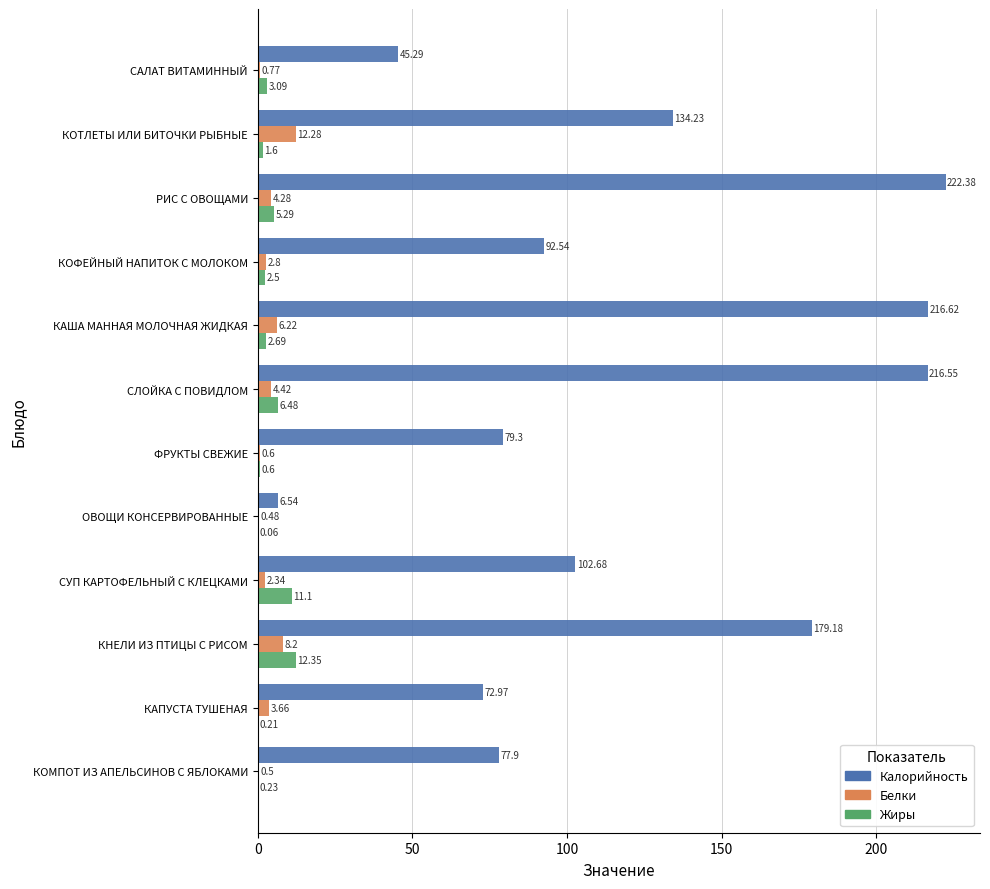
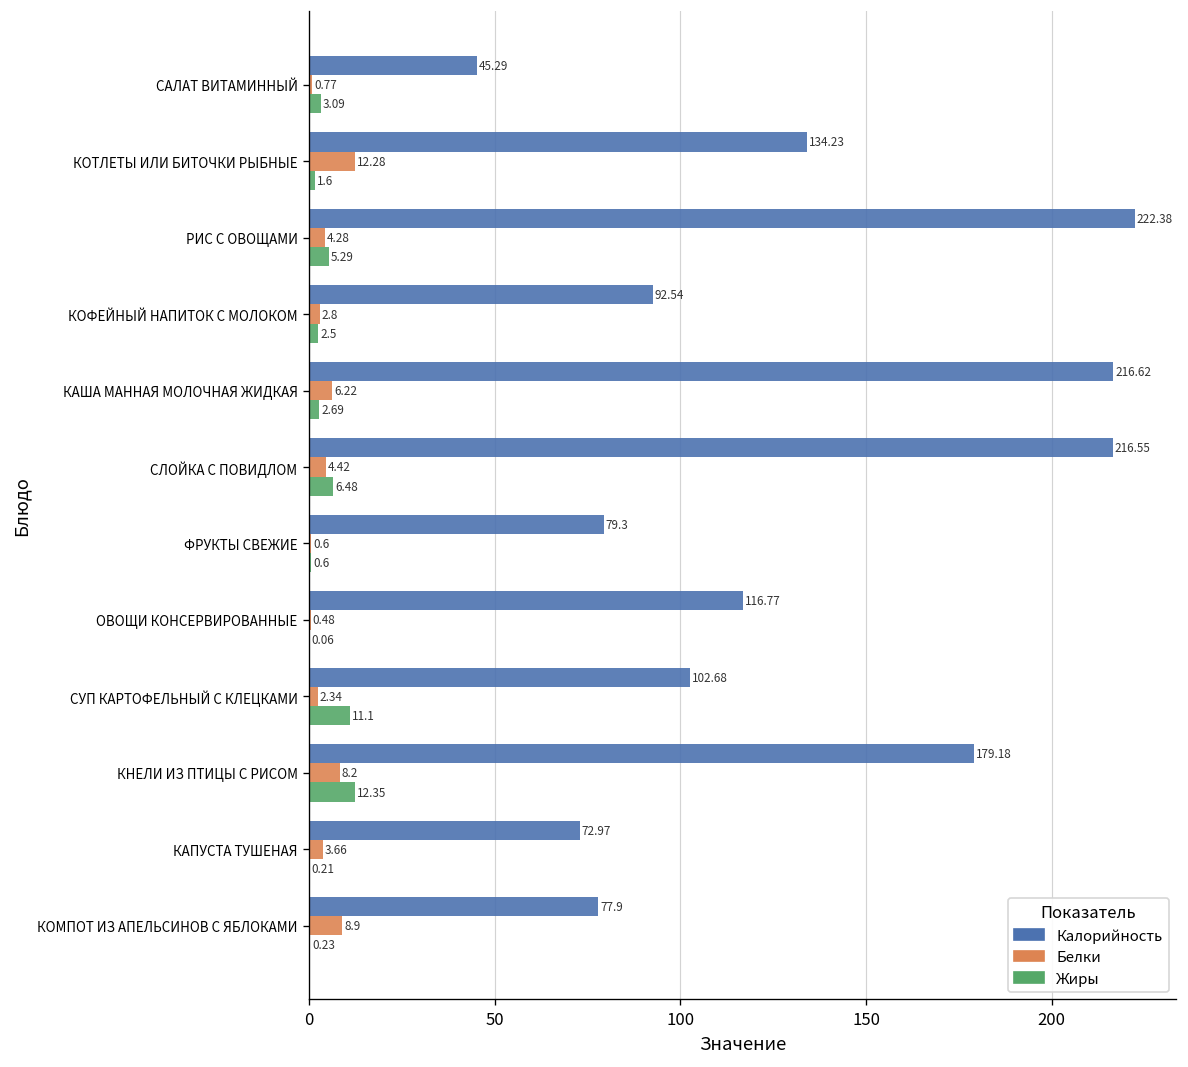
  {
    "Калорийность": {
      "САЛАТ ВИТАМИННЫЙ": 45.29,
      "КОТЛЕТЫ ИЛИ БИТОЧКИ РЫБНЫЕ": 134.23,
      "РИС С ОВОЩАМИ": 222.38,
      "КОФЕЙНЫЙ НАПИТОК С МОЛОКОМ": 92.54,
      "КАША МАННАЯ МОЛОЧНАЯ ЖИДКАЯ": 216.62,
      "СЛОЙКА С ПОВИДЛОМ": 216.55,
      "ФРУКТЫ СВЕЖИЕ": 79.3,
-     "ОВОЩИ КОНСЕРВИРОВАННЫЕ": 6.54,
+     "ОВОЩИ КОНСЕРВИРОВАННЫЕ": 116.77,
      "СУП КАРТОФЕЛЬНЫЙ С КЛЕЦКАМИ": 102.68,
      "КНЕЛИ ИЗ ПТИЦЫ С РИСОМ": 179.18,
      "КАПУСТА ТУШЕНАЯ": 72.97,
      "КОМПОТ ИЗ АПЕЛЬСИНОВ С ЯБЛОКАМИ": 77.9
    },
    "Белки": {
      "САЛАТ ВИТАМИННЫЙ": 0.77,
      "КОТЛЕТЫ ИЛИ БИТОЧКИ РЫБНЫЕ": 12.28,
      "РИС С ОВОЩАМИ": 4.28,
      "КОФЕЙНЫЙ НАПИТОК С МОЛОКОМ": 2.8,
      "КАША МАННАЯ МОЛОЧНАЯ ЖИДКАЯ": 6.22,
      "СЛОЙКА С ПОВИДЛОМ": 4.42,
      "ФРУКТЫ СВЕЖИЕ": 0.6,
      "ОВОЩИ КОНСЕРВИРОВАННЫЕ": 0.48,
      "СУП КАРТОФЕЛЬНЫЙ С КЛЕЦКАМИ": 2.34,
      "КНЕЛИ ИЗ ПТИЦЫ С РИСОМ": 8.2,
      "КАПУСТА ТУШЕНАЯ": 3.66,
-     "КОМПОТ ИЗ АПЕЛЬСИНОВ С ЯБЛОКАМИ": 0.5
+     "КОМПОТ ИЗ АПЕЛЬСИНОВ С ЯБЛОКАМИ": 8.9
    },
    "Жиры": {
      "САЛАТ ВИТАМИННЫЙ": 3.09,
      "КОТЛЕТЫ ИЛИ БИТОЧКИ РЫБНЫЕ": 1.6,
      "РИС С ОВОЩАМИ": 5.29,
      "КОФЕЙНЫЙ НАПИТОК С МОЛОКОМ": 2.5,
      "КАША МАННАЯ МОЛОЧНАЯ ЖИДКАЯ": 2.69,
      "СЛОЙКА С ПОВИДЛОМ": 6.48,
      "ФРУКТЫ СВЕЖИЕ": 0.6,
      "ОВОЩИ КОНСЕРВИРОВАННЫЕ": 0.06,
      "СУП КАРТОФЕЛЬНЫЙ С КЛЕЦКАМИ": 11.1,
      "КНЕЛИ ИЗ ПТИЦЫ С РИСОМ": 12.35,
      "КАПУСТА ТУШЕНАЯ": 0.21,
      "КОМПОТ ИЗ АПЕЛЬСИНОВ С ЯБЛОКАМИ": 0.23
    }
  }
